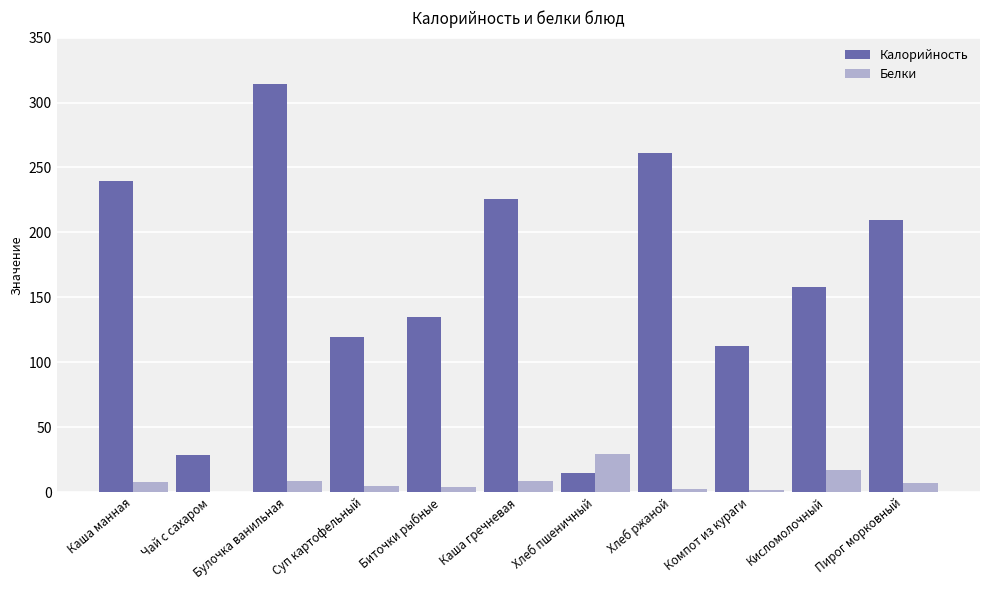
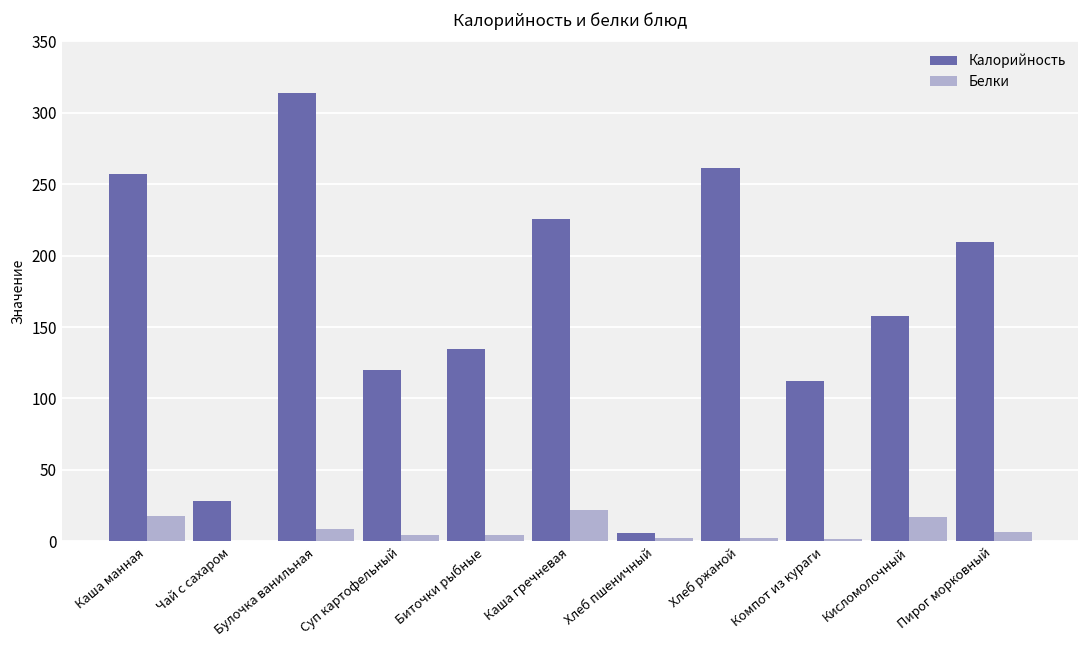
  {
    "Калорийность": {
-     "Каша манная": 240,
+     "Каша манная": 257,
      "Чай с сахаром": 28,
      "Булочка ванильная": 314,
      "Суп картофельный": 120,
      "Биточки рыбные": 135,
      "Каша гречневая": 226,
-     "Хлеб пшеничный": 15,
+     "Хлеб пшеничный": 6,
      "Хлеб ржаной": 261,
      "Компот из кураги": 112,
      "Кисломолочный": 158,
      "Пирог морковный": 210
    },
    "Белки": {
-     "Каша манная": 8,
+     "Каша манная": 18,
      "Чай с сахаром": 0,
      "Булочка ванильная": 9,
      "Суп картофельный": 5,
      "Биточки рыбные": 4,
-     "Каша гречневая": 9,
-     "Хлеб пшеничный": 30,
+     "Каша гречневая": 22,
+     "Хлеб пшеничный": 2,
      "Хлеб ржаной": 2,
      "Кисломолочный": 17,
      "Пирог морковный": 7
    }
  }
